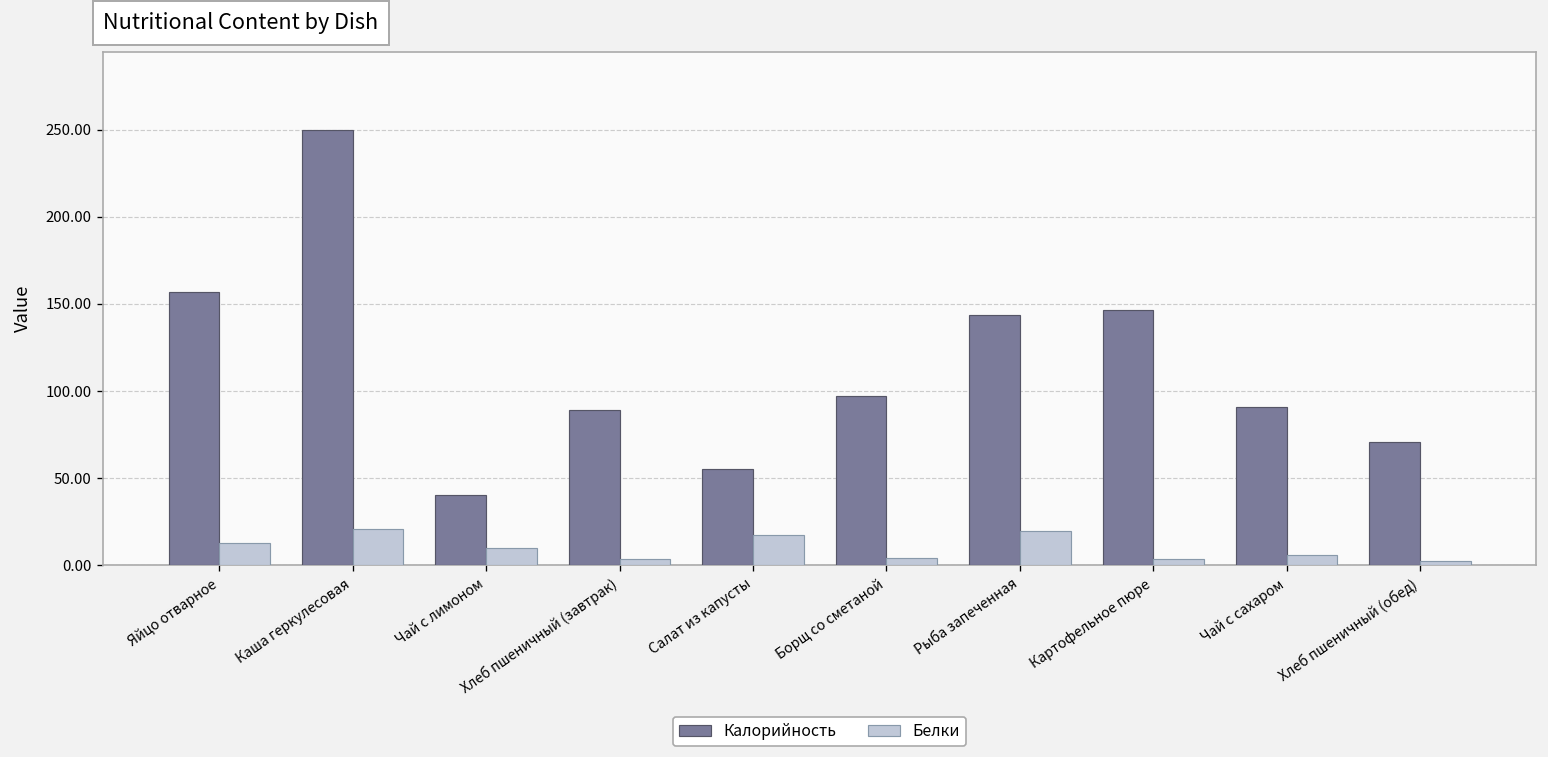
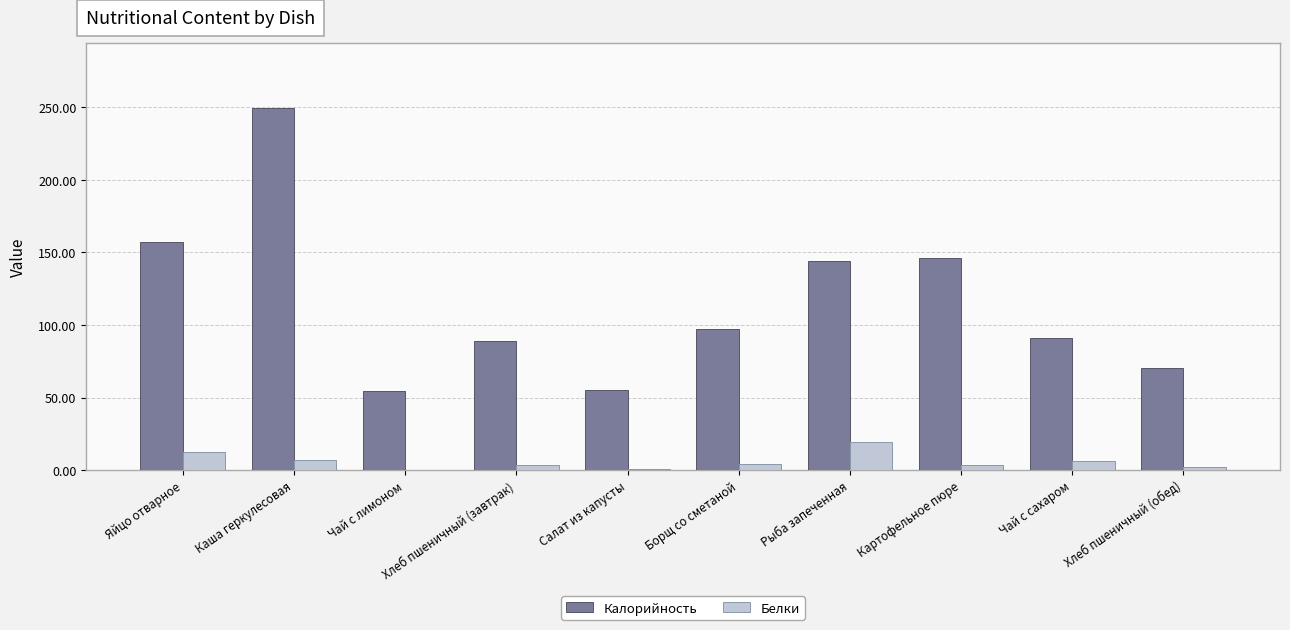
  {
    "Калорийность": {
      "Яйцо отварное": 157,
      "Каша геркулесовая": 250,
-     "Чай с лимоном": 40,
+     "Чай с лимоном": 55,
      "Хлеб пшеничный (завтрак)": 89,
      "Салат из капусты": 55,
      "Борщ со сметаной": 97,
      "Рыба запеченная": 144,
      "Картофельное пюре": 146,
      "Чай с сахаром": 91,
      "Хлеб пшеничный (обед)": 71
    },
    "Белки": {
      "Яйцо отварное": 13,
-     "Каша геркулесовая": 20,
-     "Чай с лимоном": 10,
+     "Каша геркулесовая": 7,
+     "Чай с лимоном": 0,
      "Хлеб пшеничный (завтрак)": 4,
-     "Салат из капусты": 18,
+     "Салат из капусты": 1,
      "Борщ со сметаной": 4,
      "Рыба запеченная": 20,
      "Картофельное пюре": 3,
      "Чай с сахаром": 6,
      "Хлеб пшеничный (обед)": 2
    }
  }
